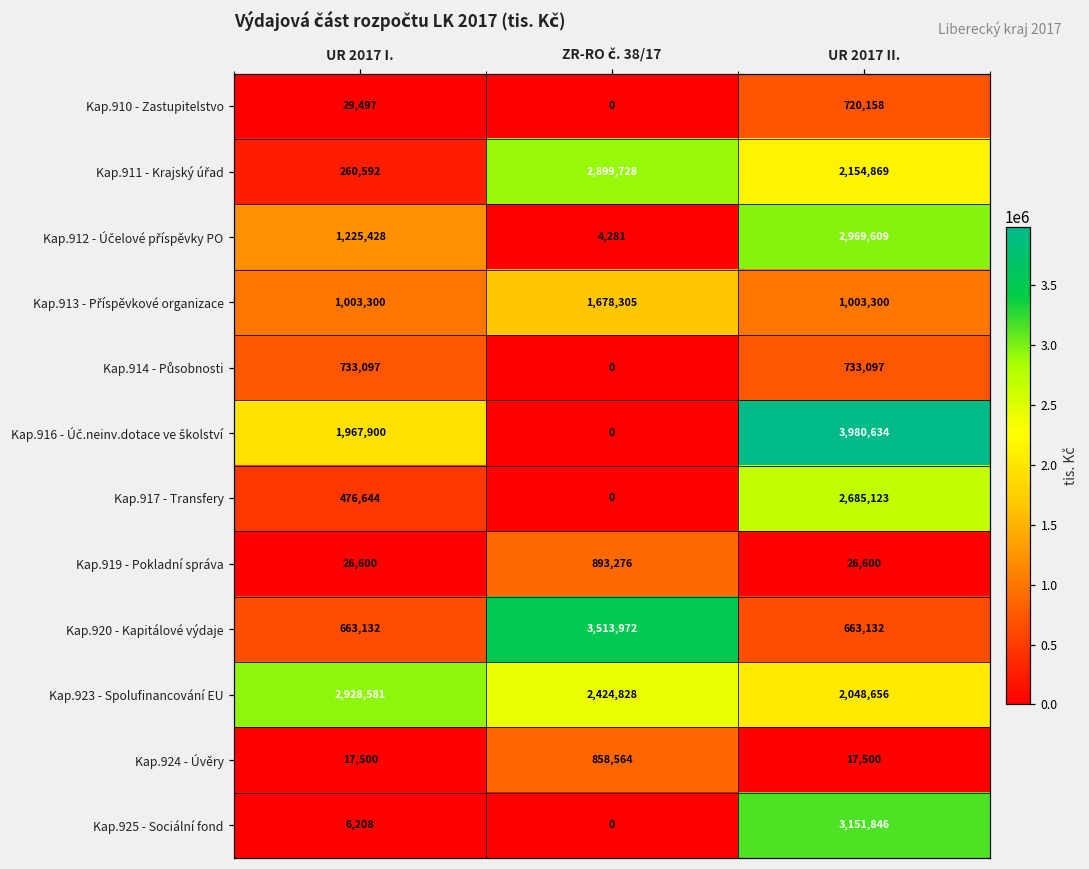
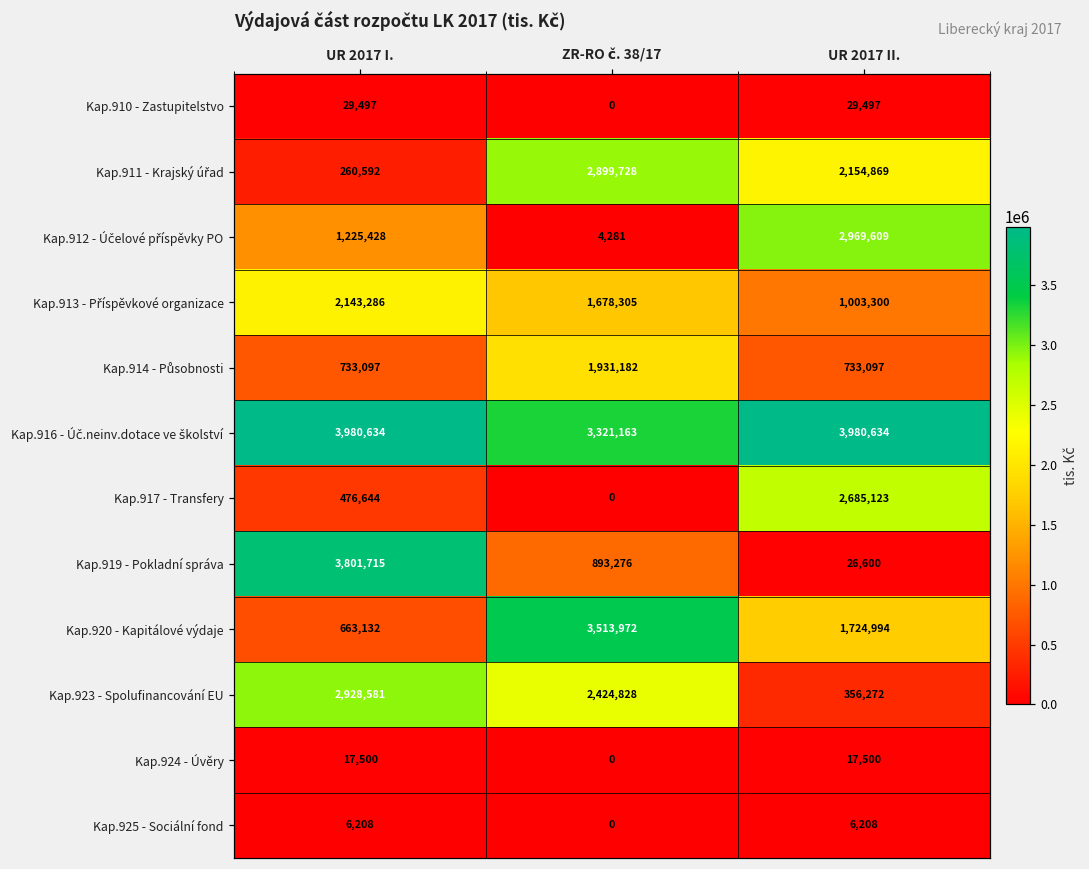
  {
    "Kap.910 - Zastupitelstvo": {
      "UR 2017 I.": "29,497",
      "ZR-RO č. 38/17": "0",
-     "UR 2017 II.": "720,158"
+     "UR 2017 II.": "29,497"
    },
    "Kap.911 - Krajský úřad": {
      "UR 2017 I.": "260,592",
      "ZR-RO č. 38/17": "2,899,728",
      "UR 2017 II.": "2,154,869"
    },
    "Kap.912 - Účelové příspěvky PO": {
      "UR 2017 I.": "1,225,428",
      "ZR-RO č. 38/17": "4,281",
      "UR 2017 II.": "2,969,609"
    },
    "Kap.913 - Příspěvkové organizace": {
-     "UR 2017 I.": "1,003,300",
+     "UR 2017 I.": "2,143,286",
      "ZR-RO č. 38/17": "1,678,305",
      "UR 2017 II.": "1,003,300"
    },
    "Kap.914 - Působnosti": {
      "UR 2017 I.": "733,097",
-     "ZR-RO č. 38/17": "0",
+     "ZR-RO č. 38/17": "1,931,182",
      "UR 2017 II.": "733,097"
    },
    "Kap.916 - Úč.neinv.dotace ve školství": {
-     "UR 2017 I.": "1,967,900",
-     "ZR-RO č. 38/17": "0",
+     "UR 2017 I.": "3,980,634",
+     "ZR-RO č. 38/17": "3,321,163",
      "UR 2017 II.": "3,980,634"
    },
    "Kap.917 - Transfery": {
      "UR 2017 I.": "476,644",
      "ZR-RO č. 38/17": "0",
      "UR 2017 II.": "2,685,123"
    },
    "Kap.919 - Pokladní správa": {
-     "UR 2017 I.": "26,600",
+     "UR 2017 I.": "3,801,715",
      "ZR-RO č. 38/17": "893,276",
      "UR 2017 II.": "26,600"
    },
    "Kap.920 - Kapitálové výdaje": {
      "UR 2017 I.": "663,132",
      "ZR-RO č. 38/17": "3,513,972",
-     "UR 2017 II.": "663,132"
+     "UR 2017 II.": "1,724,994"
    },
    "Kap.923 - Spolufinancování EU": {
      "UR 2017 I.": "2,928,581",
      "ZR-RO č. 38/17": "2,424,828",
-     "UR 2017 II.": "2,048,656"
+     "UR 2017 II.": "356,272"
    },
    "Kap.924 - Úvěry": {
      "UR 2017 I.": "17,500",
-     "ZR-RO č. 38/17": "858,564",
+     "ZR-RO č. 38/17": "0",
      "UR 2017 II.": "17,500"
    },
    "Kap.925 - Sociální fond": {
      "UR 2017 I.": "6,208",
      "ZR-RO č. 38/17": "0",
-     "UR 2017 II.": "3,151,846"
+     "UR 2017 II.": "6,208"
    }
  }
